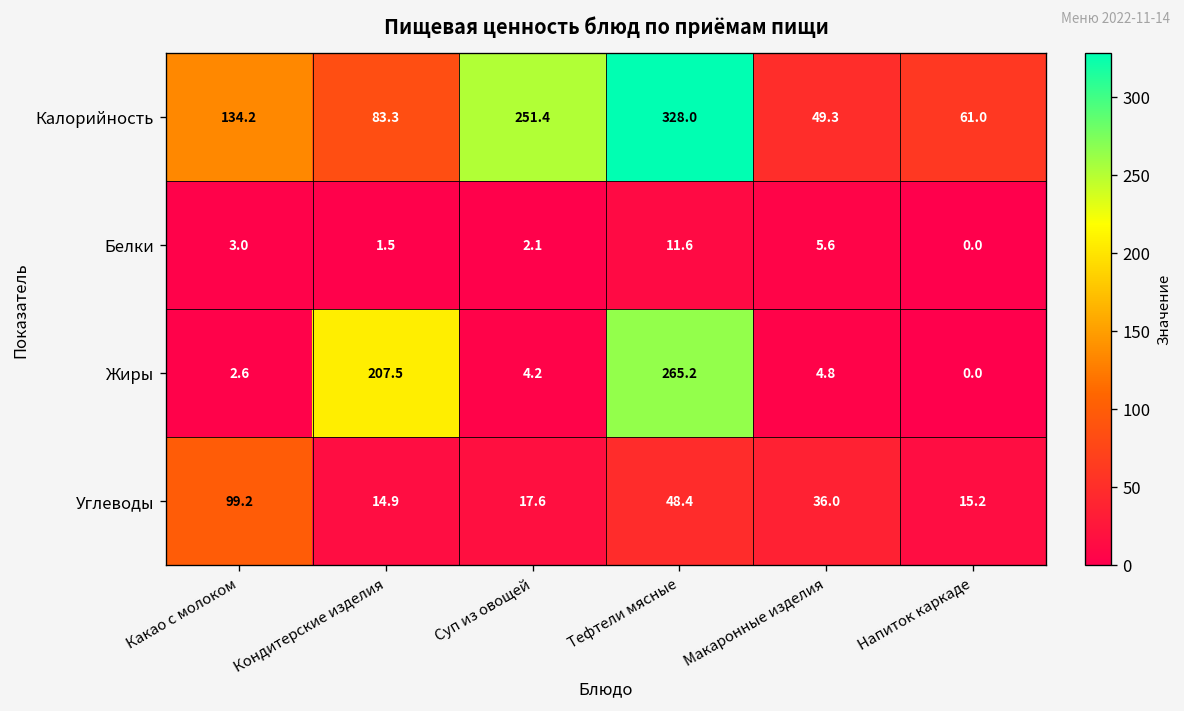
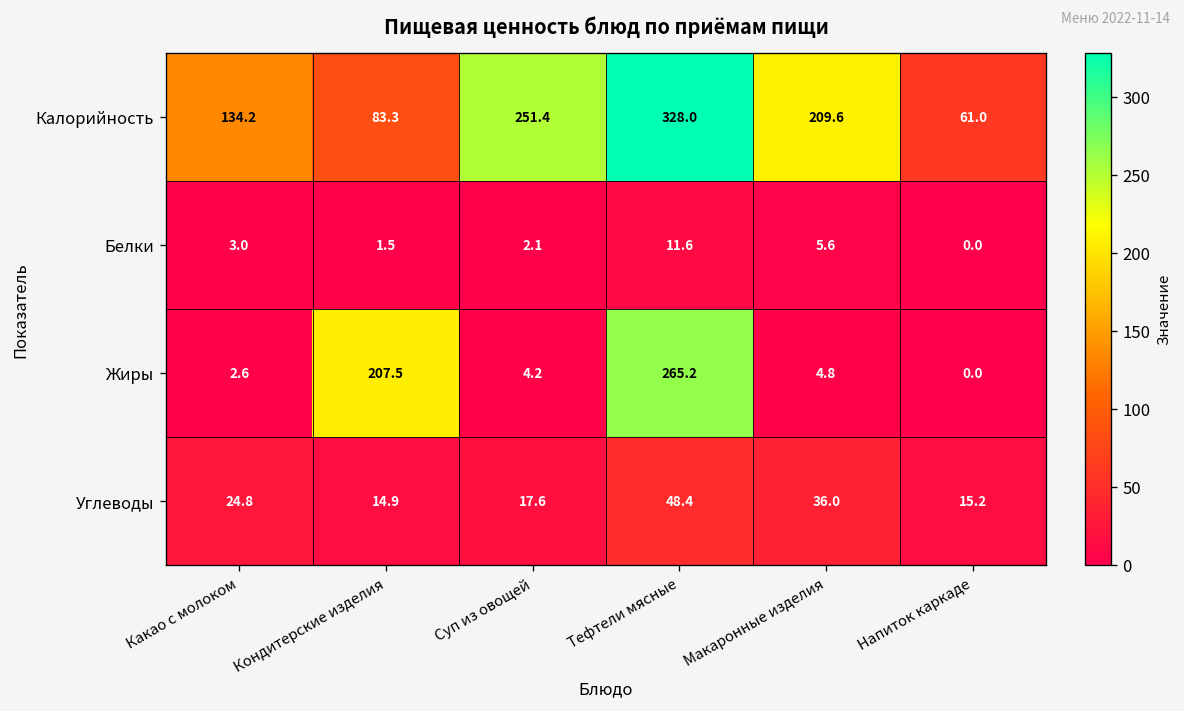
  {
    "Калорийность": {
      "Какао с молоком": 134.2,
      "Кондитерские изделия": 83.3,
      "Суп из овощей": 251.4,
      "Тефтели мясные": 328.0,
-     "Макаронные изделия": 49.3,
+     "Макаронные изделия": 209.6,
      "Напиток каркаде": 61.0
    },
    "Белки": {
      "Какао с молоком": 3.0,
      "Кондитерские изделия": 1.5,
      "Суп из овощей": 2.1,
      "Тефтели мясные": 11.6,
      "Макаронные изделия": 5.6,
      "Напиток каркаде": 0.0
    },
    "Жиры": {
      "Какао с молоком": 2.6,
      "Кондитерские изделия": 207.5,
      "Суп из овощей": 4.2,
      "Тефтели мясные": 265.2,
      "Макаронные изделия": 4.8,
      "Напиток каркаде": 0.0
    },
    "Углеводы": {
-     "Какао с молоком": 99.2,
+     "Какао с молоком": 24.8,
      "Кондитерские изделия": 14.9,
      "Суп из овощей": 17.6,
      "Тефтели мясные": 48.4,
      "Макаронные изделия": 36.0,
      "Напиток каркаде": 15.2
    }
  }
